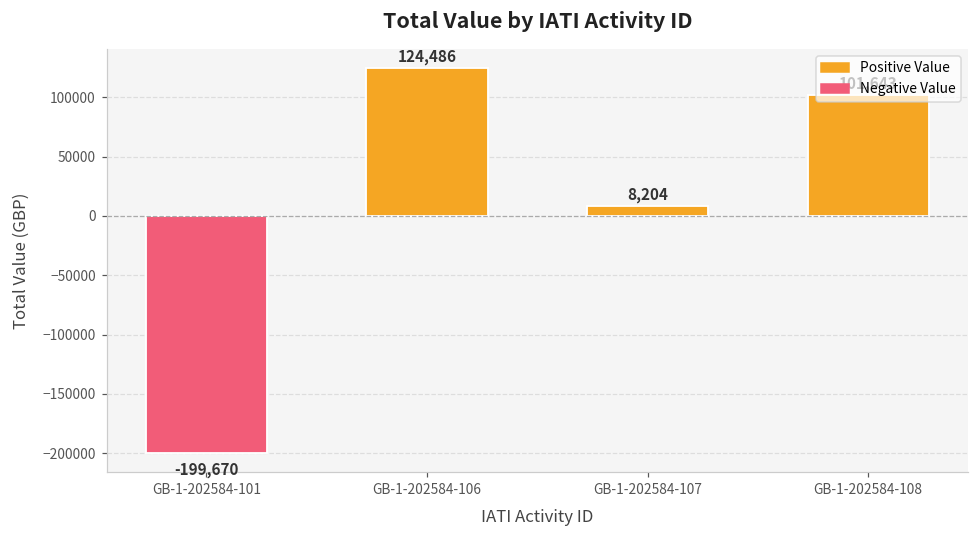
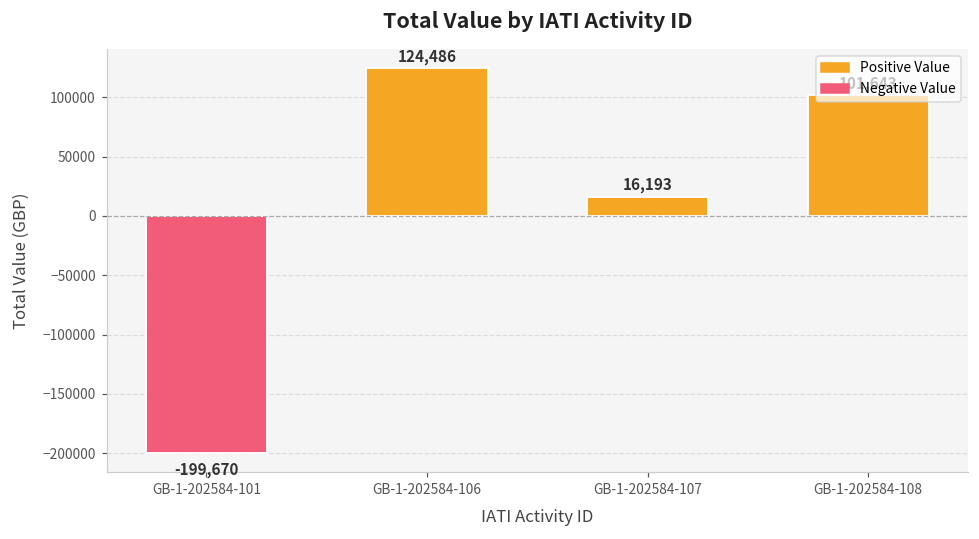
  {
    "GB-1-202584-101": "-199,670",
    "GB-1-202584-106": "124,486",
-   "GB-1-202584-107": "8,204"
+   "GB-1-202584-107": "16,193"
  }
